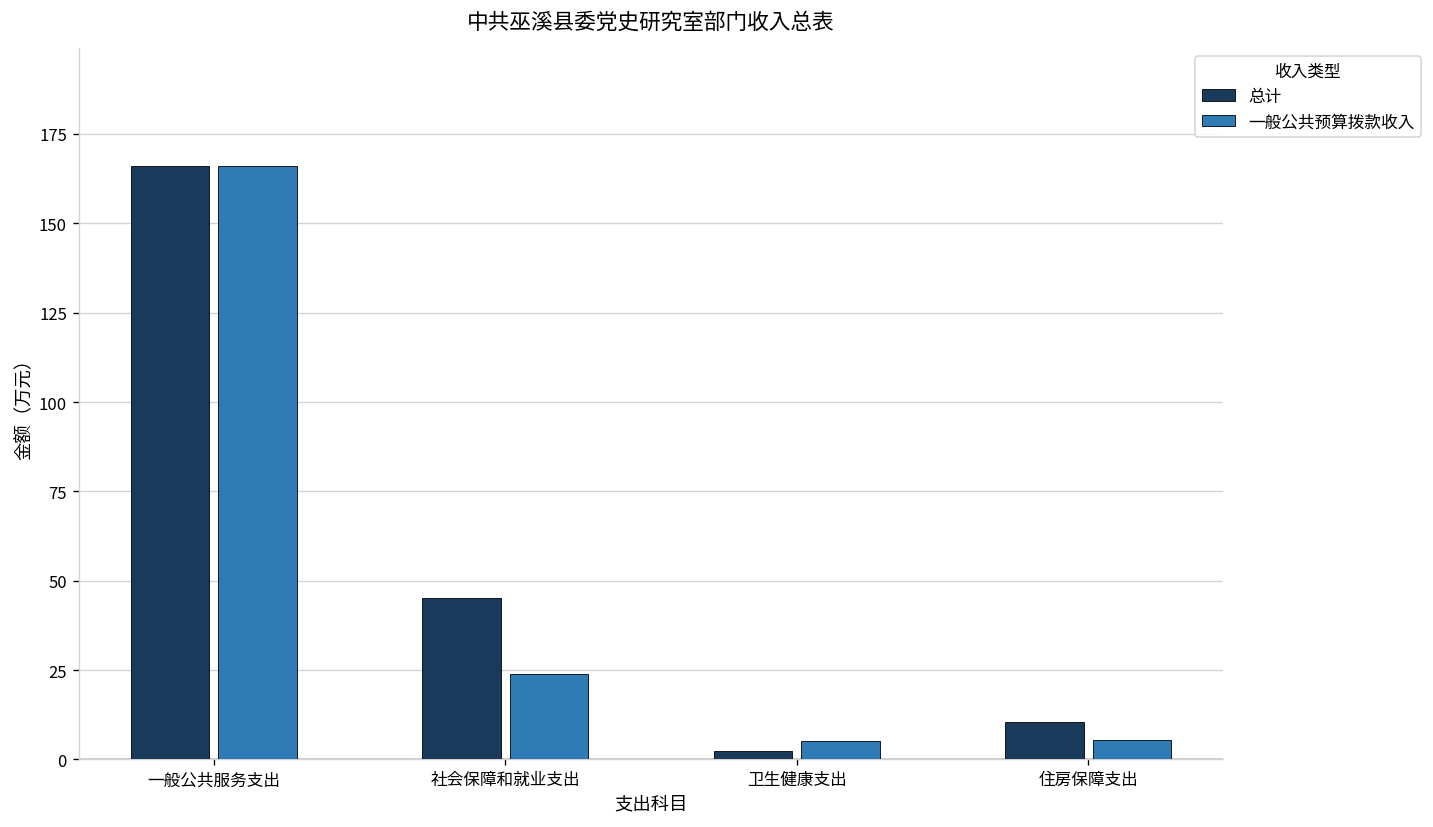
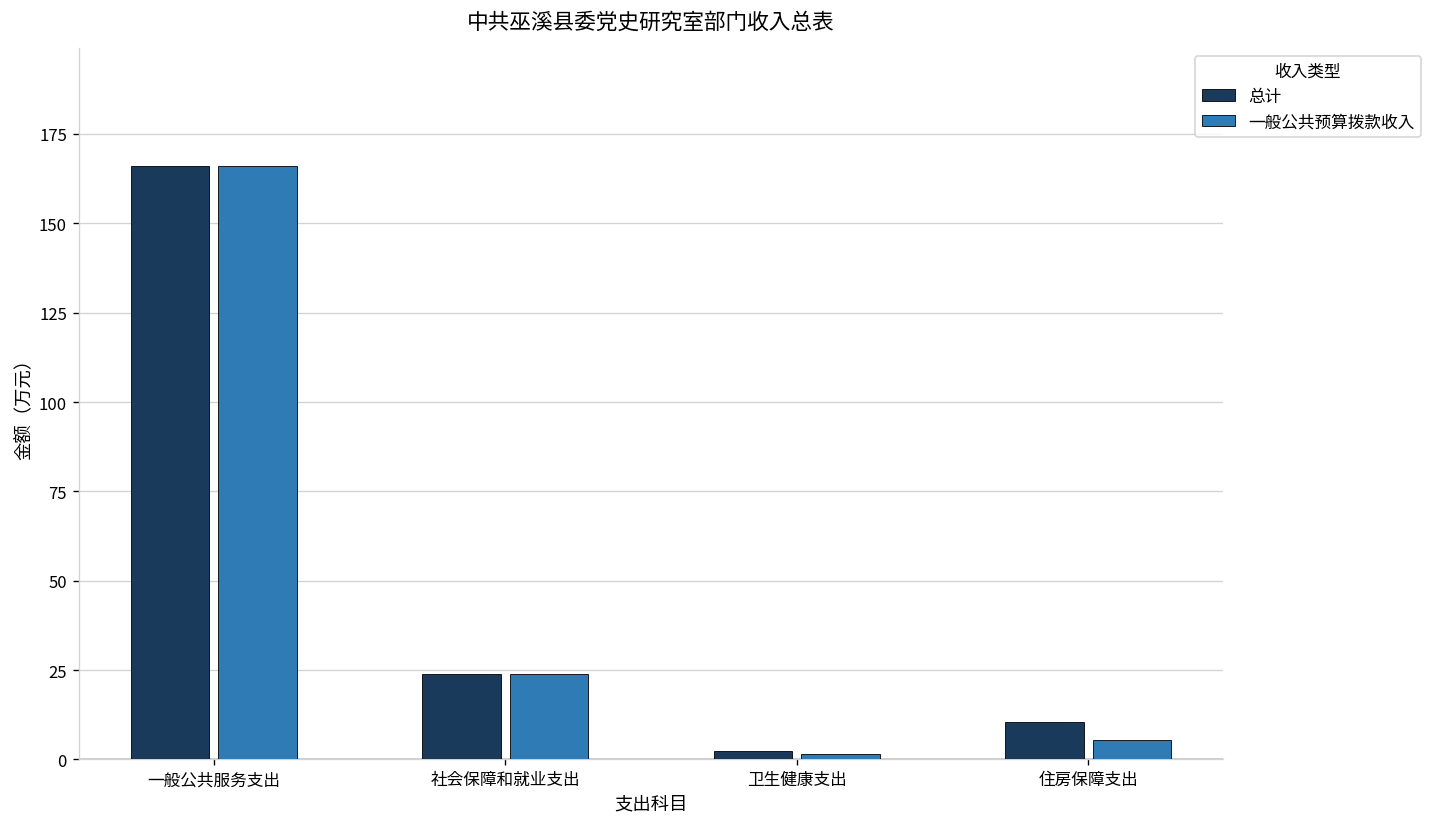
  {
    "总计": {
      "一般公共服务支出": 166,
-     "社会保障和就业支出": 45,
+     "社会保障和就业支出": 24,
      "卫生健康支出": 2,
      "住房保障支出": 10
    },
    "一般公共预算拨款收入": {
      "一般公共服务支出": 166,
      "社会保障和就业支出": 24,
-     "卫生健康支出": 5,
+     "卫生健康支出": 1,
      "住房保障支出": 5
    }
  }
